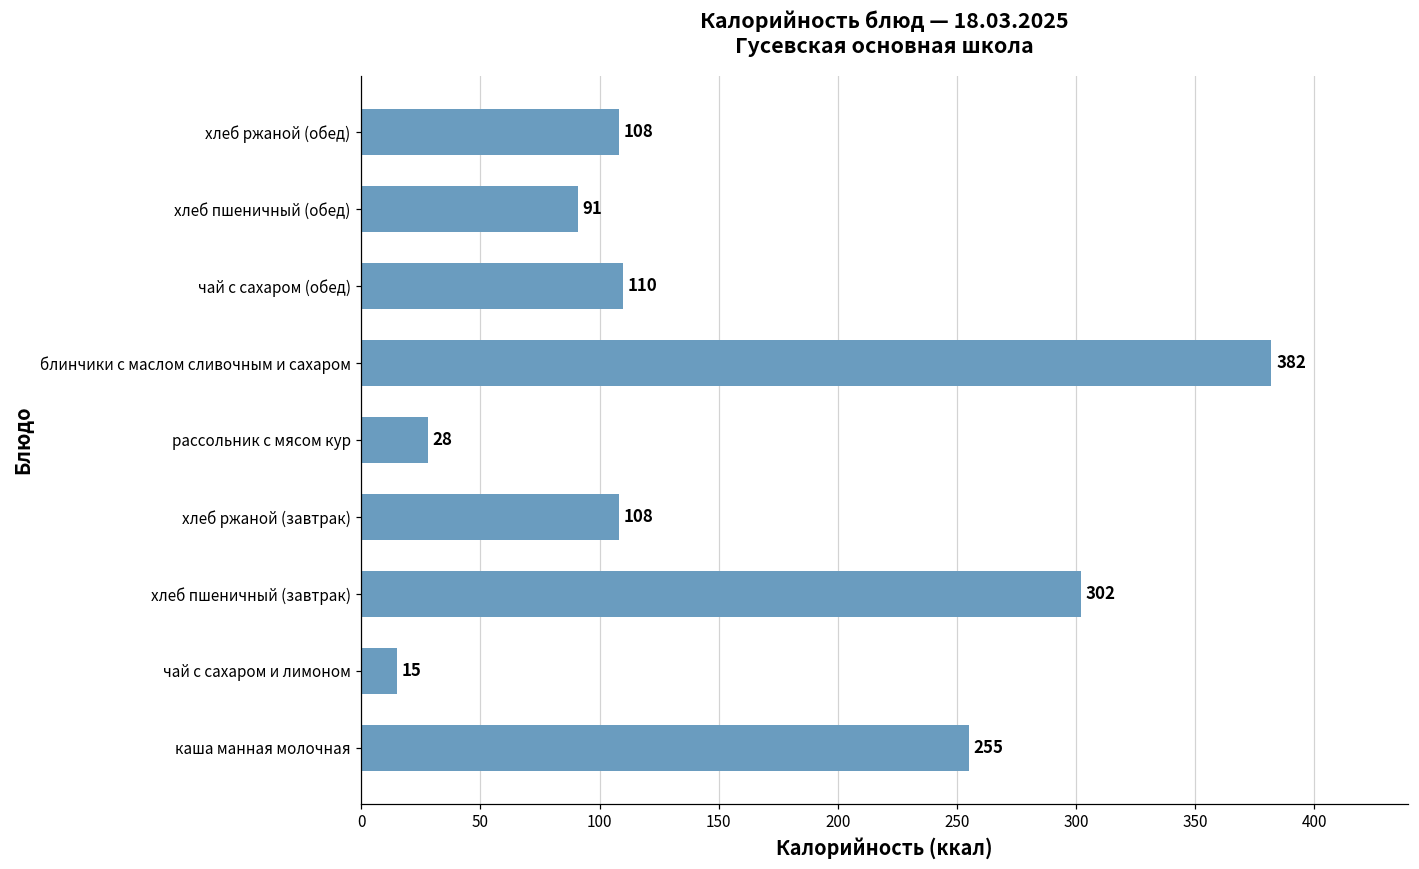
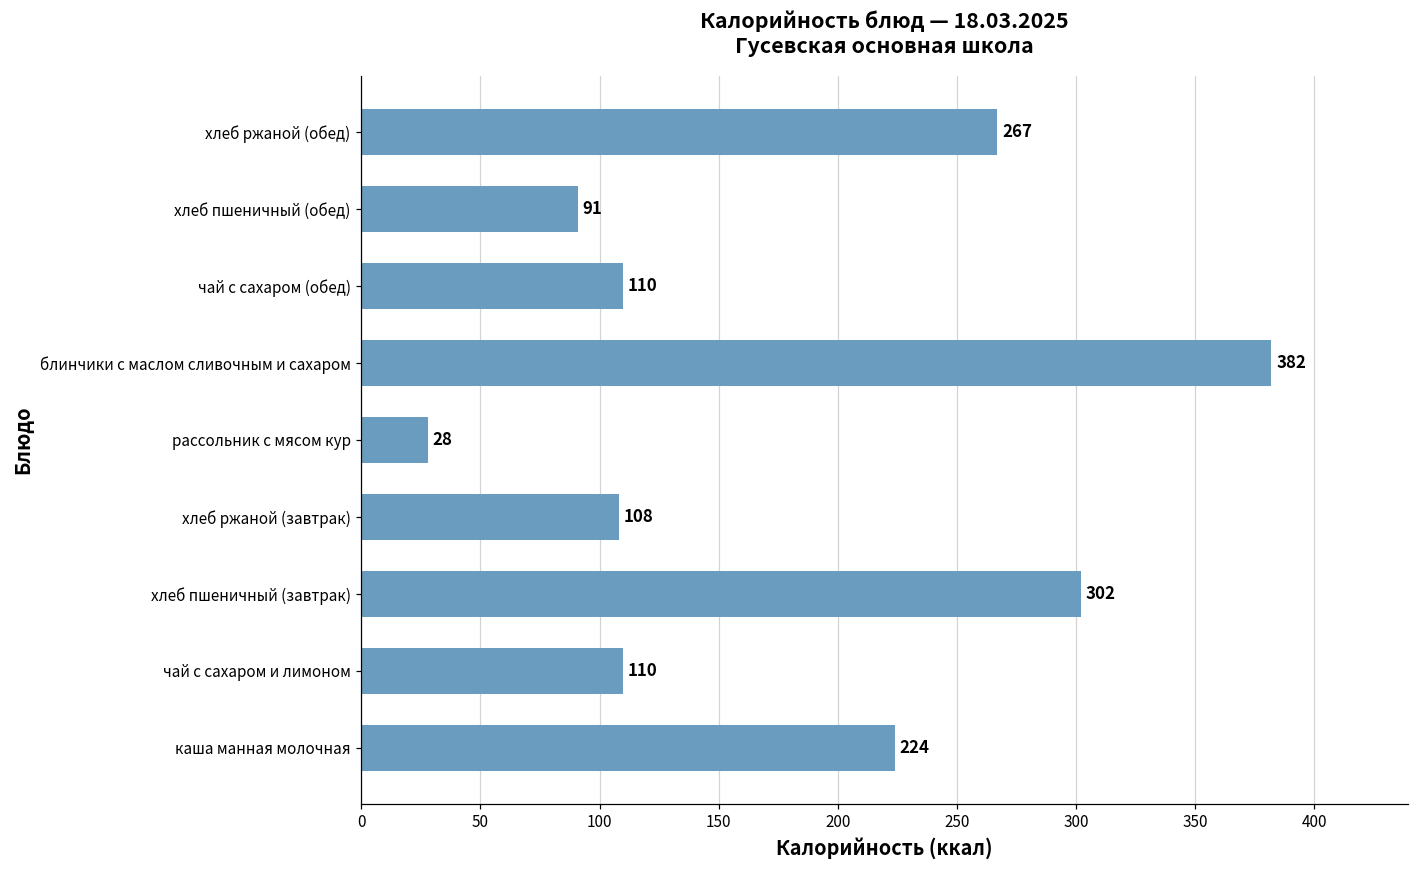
  {
-   "хлеб ржаной (обед)": 108,
+   "хлеб ржаной (обед)": 267,
    "хлеб пшеничный (обед)": 91,
    "чай с сахаром (обед)": 110,
    "блинчики с маслом сливочным и сахаром": 382,
    "рассольник с мясом кур": 28,
    "хлеб ржаной (завтрак)": 108,
    "хлеб пшеничный (завтрак)": 302,
-   "чай с сахаром и лимоном": 15,
-   "каша манная молочная": 255
+   "чай с сахаром и лимоном": 110,
+   "каша манная молочная": 224
  }
